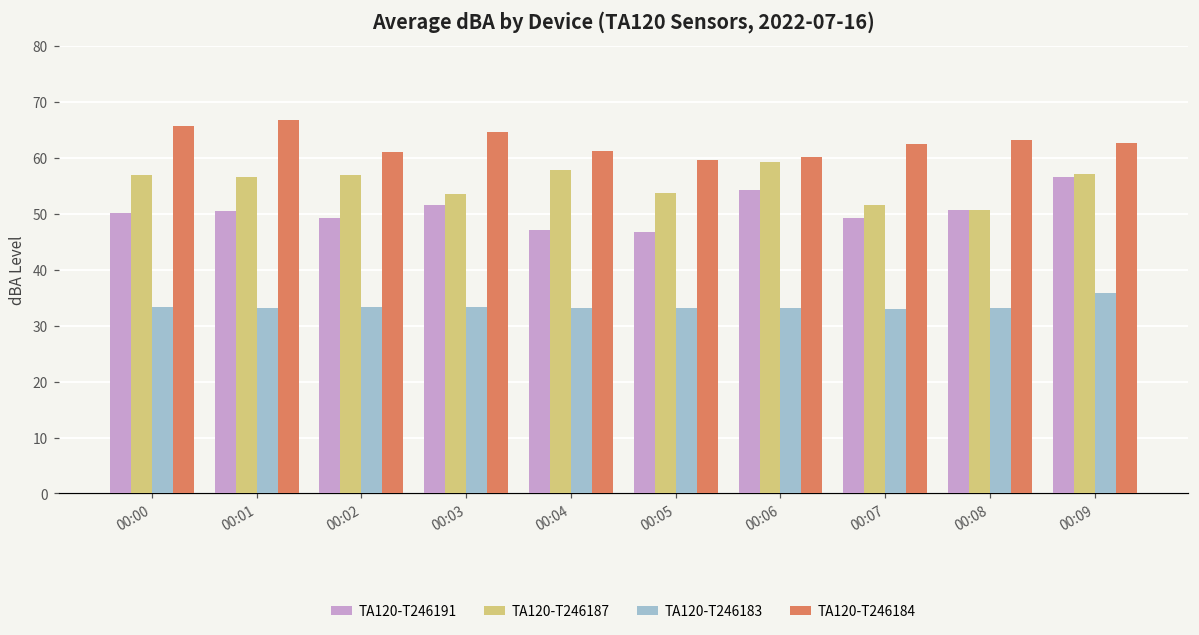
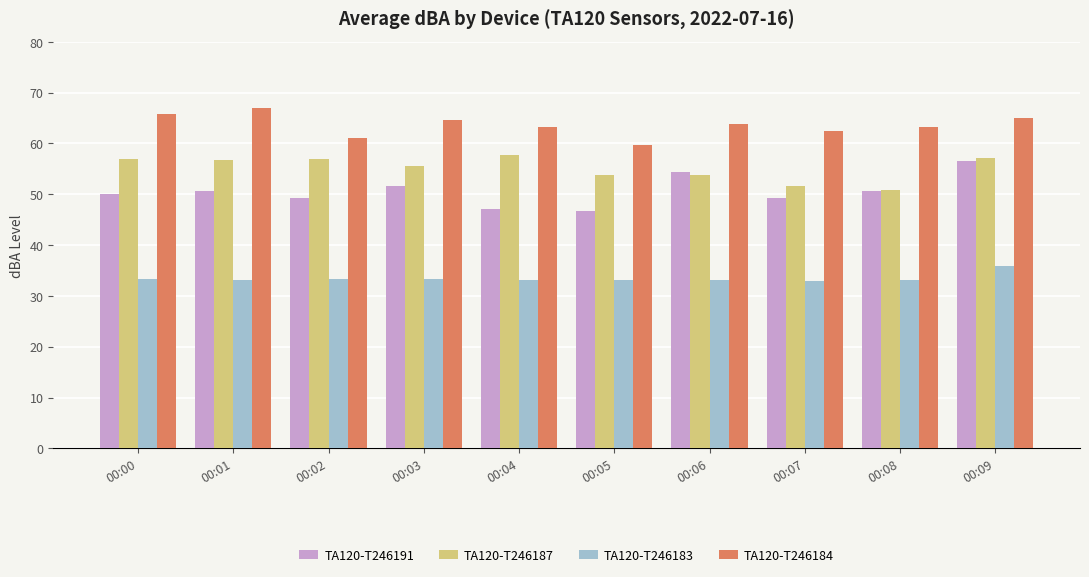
  {
    "TA120-T246187": {
      "00:00": 57,
      "00:01": 57,
      "00:02": 57,
-     "00:03": 54,
+     "00:03": 56,
      "00:04": 58,
      "00:05": 54,
-     "00:06": 59,
+     "00:06": 54,
      "00:07": 52,
      "00:08": 51,
      "00:09": 57
    },
    "TA120-T246184": {
      "00:00": 66,
      "00:01": 67,
      "00:02": 61,
      "00:03": 65,
-     "00:04": 61,
+     "00:04": 63,
      "00:05": 60,
-     "00:06": 60,
+     "00:06": 64,
      "00:07": 63,
      "00:08": 63,
-     "00:09": 63
+     "00:09": 65
    }
  }
